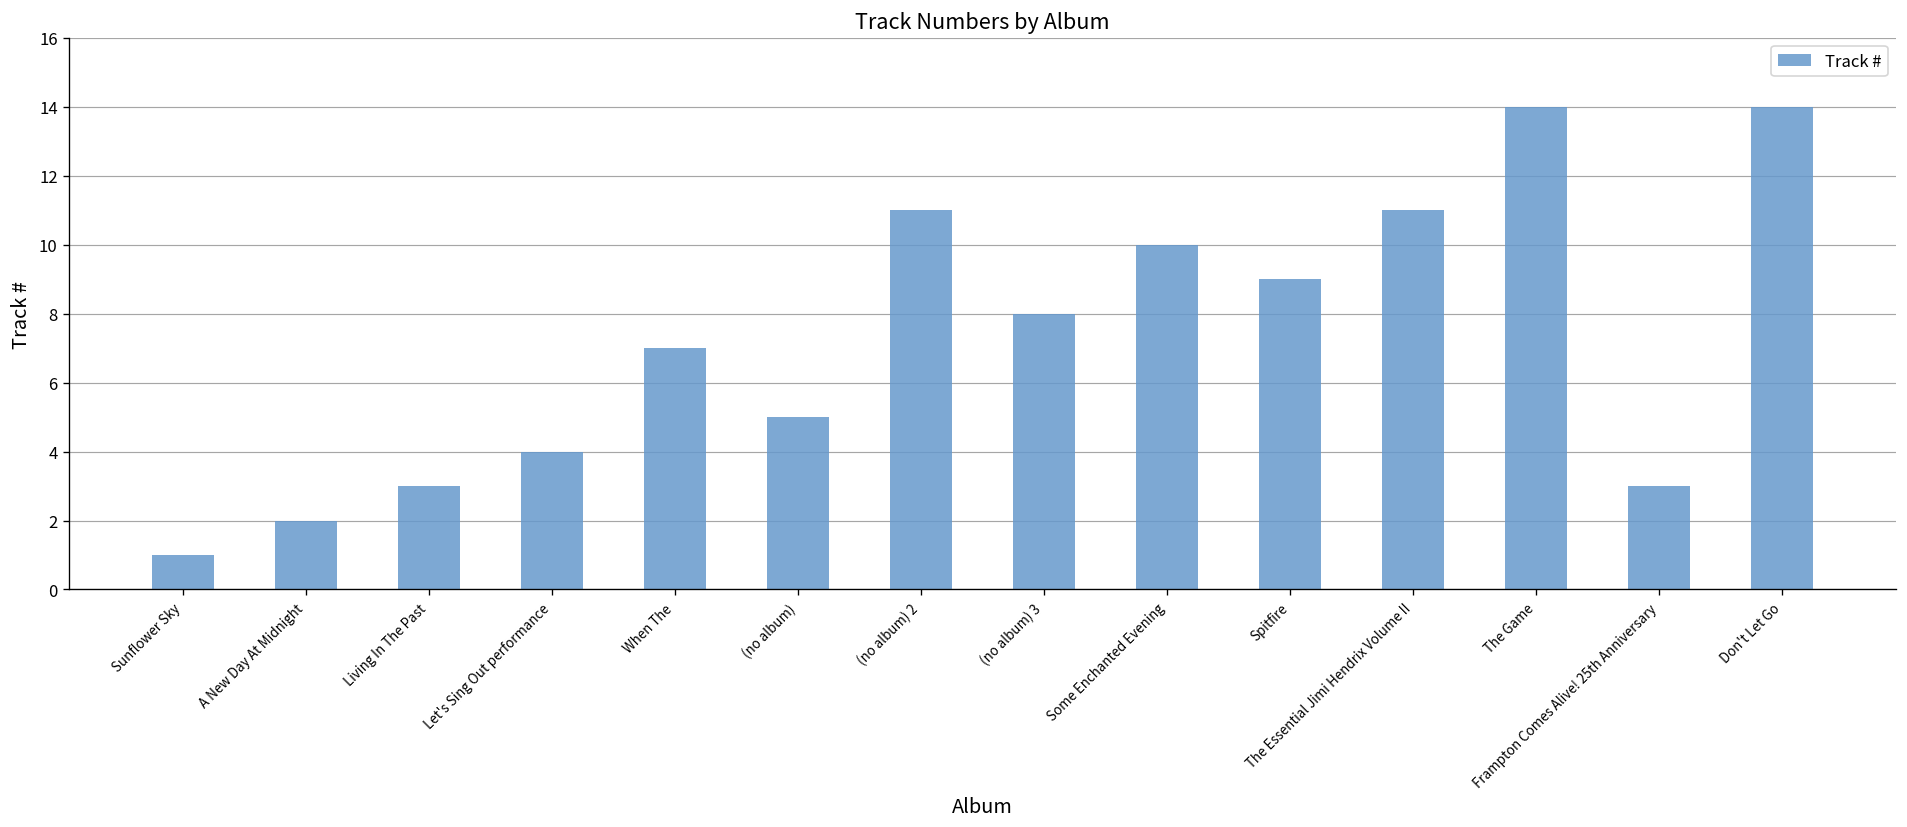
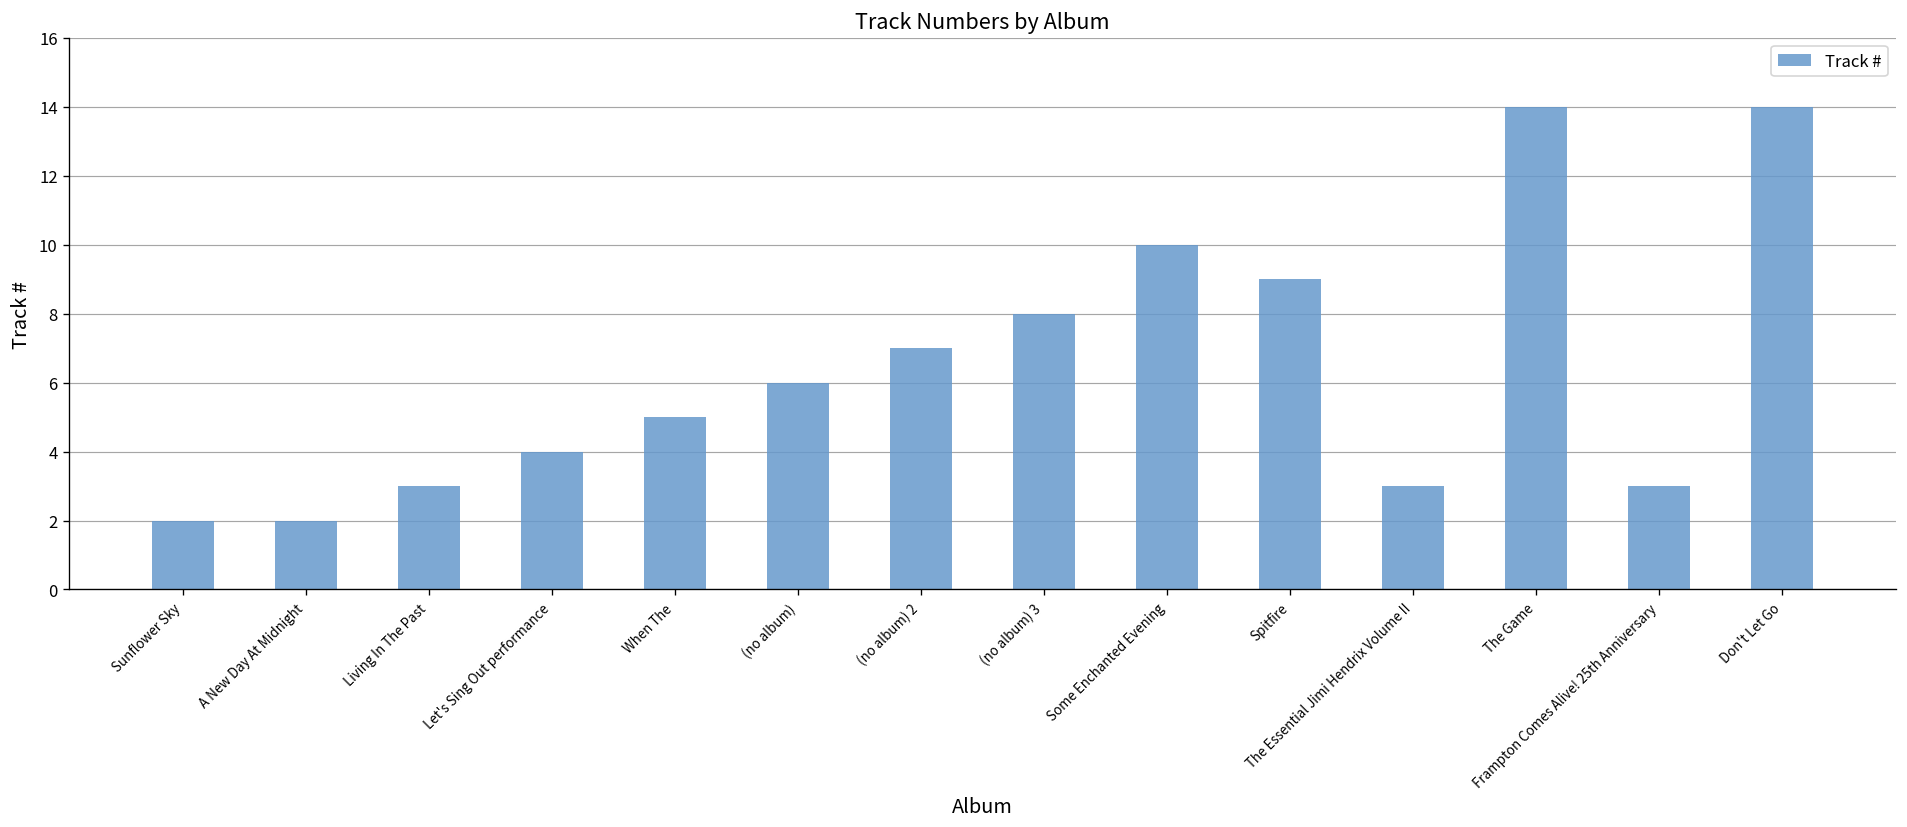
  {
-   "Sunflower Sky": 1,
+   "Sunflower Sky": 2,
    "A New Day At Midnight": 2,
    "Living In The Past": 3,
    "Let's Sing Out performance": 4,
-   "When The": 7,
-   "(no album)": 5,
-   "(no album) 2": 11,
+   "When The": 5,
+   "(no album)": 6,
+   "(no album) 2": 7,
    "(no album) 3": 8,
    "Some Enchanted Evening": 10,
    "Spitfire": 9,
-   "The Essential Jimi Hendrix Volume II": 11,
+   "The Essential Jimi Hendrix Volume II": 3,
    "The Game": 14,
    "Frampton Comes Alive! 25th Anniversary": 3,
    "Don't Let Go": 14
  }
